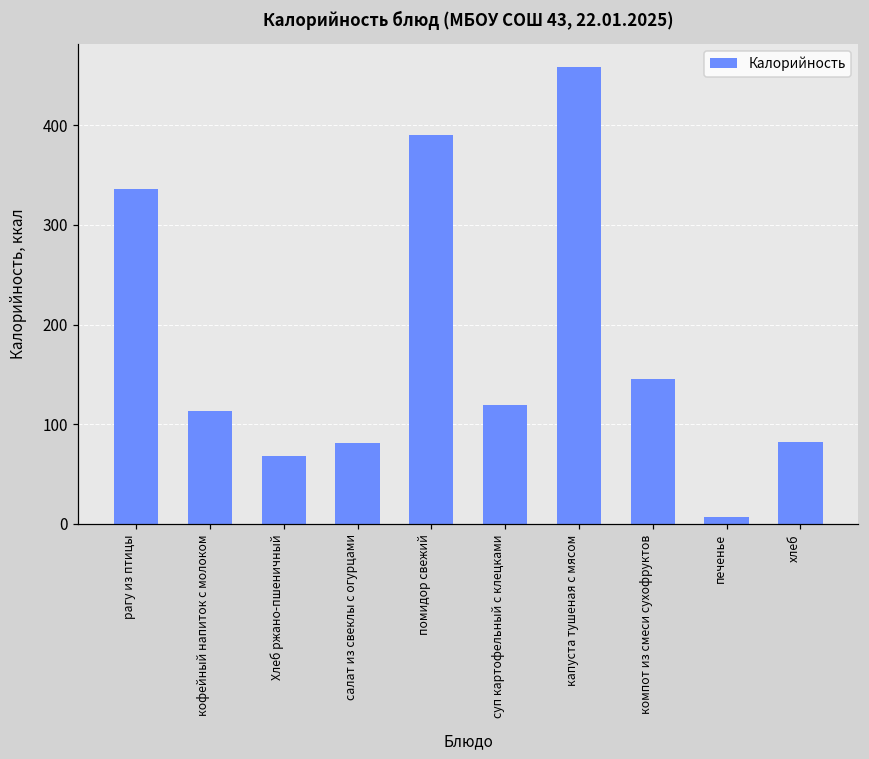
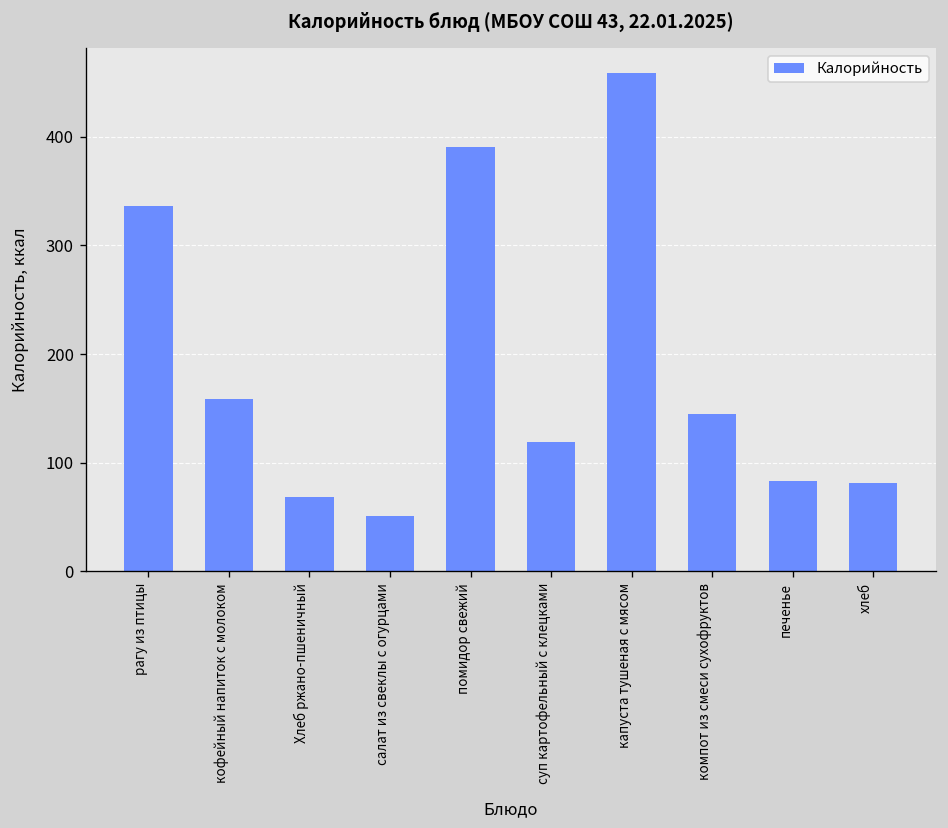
  {
    "рагу из птицы": 340,
-   "кофейный напиток с молоком": 110,
+   "кофейный напиток с молоком": 160,
    "Хлеб ржано-пшеничный": 70,
-   "салат из свеклы с огурцами": 80,
+   "салат из свеклы с огурцами": 50,
    "помидор свежий": 390,
    "суп картофельный с клецками": 120,
    "капуста тушеная с мясом": 460,
    "компот из смеси сухофруктов": 150,
-   "печенье": 10,
+   "печенье": 80,
    "хлеб": 80
  }
